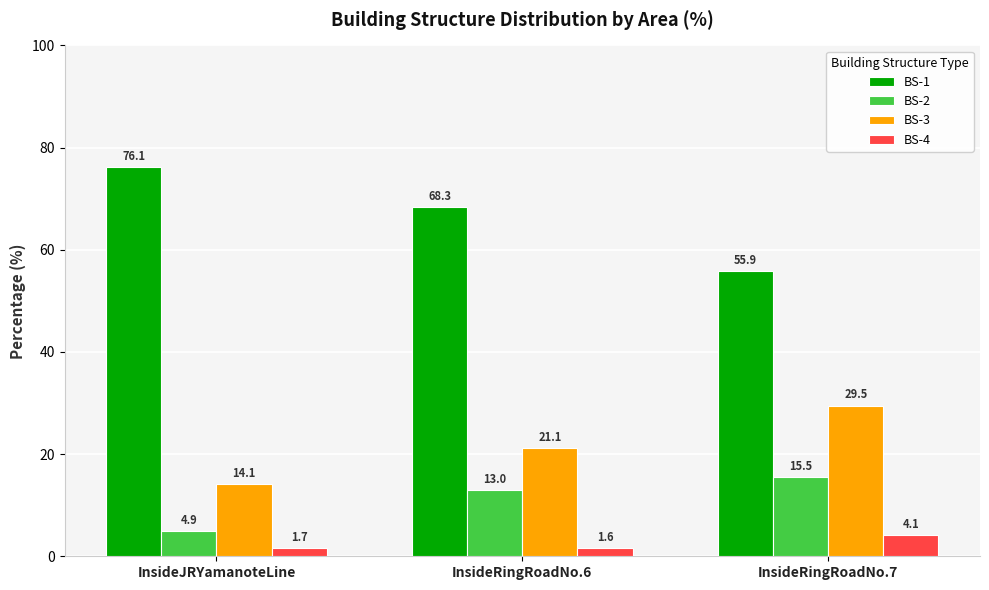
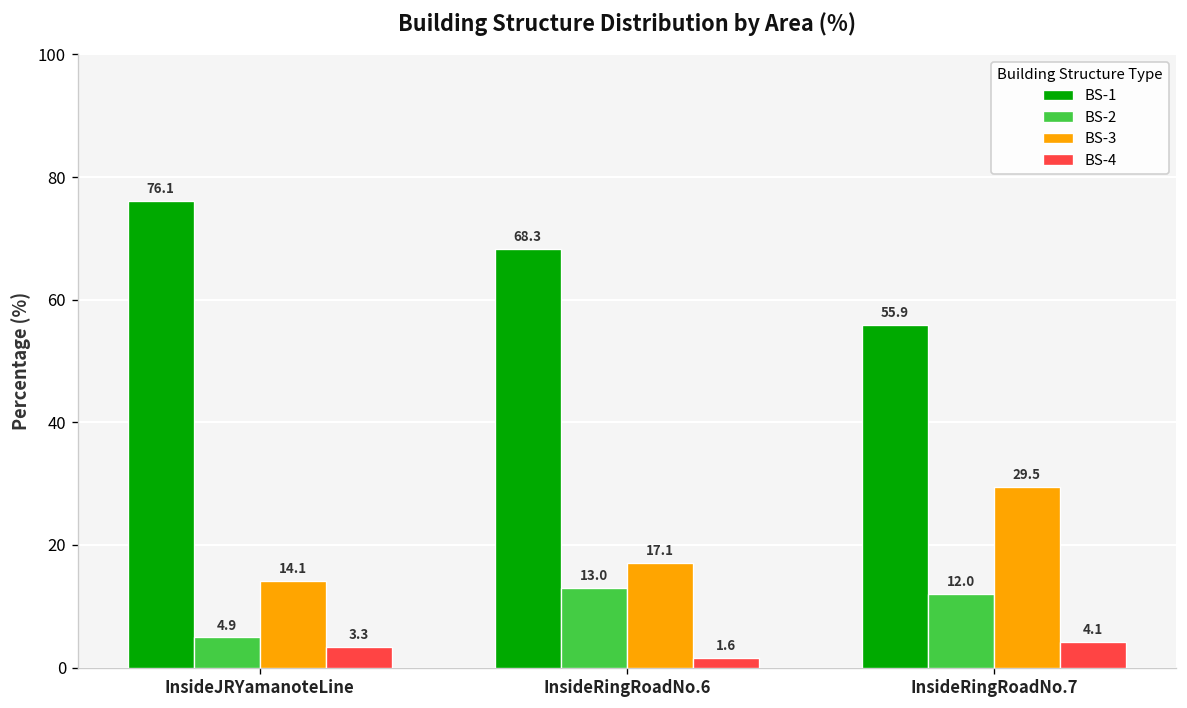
  {
    "BS-1": {
      "InsideJRYamanoteLine": 76.1,
      "InsideRingRoadNo.6": 68.3,
      "InsideRingRoadNo.7": 55.9
    },
    "BS-2": {
      "InsideJRYamanoteLine": 4.9,
      "InsideRingRoadNo.6": 13.0,
-     "InsideRingRoadNo.7": 15.5
+     "InsideRingRoadNo.7": 12.0
    },
    "BS-3": {
      "InsideJRYamanoteLine": 14.1,
-     "InsideRingRoadNo.6": 21.1,
+     "InsideRingRoadNo.6": 17.1,
      "InsideRingRoadNo.7": 29.5
    },
    "BS-4": {
-     "InsideJRYamanoteLine": 1.7,
+     "InsideJRYamanoteLine": 3.3,
      "InsideRingRoadNo.6": 1.6,
      "InsideRingRoadNo.7": 4.1
    }
  }
